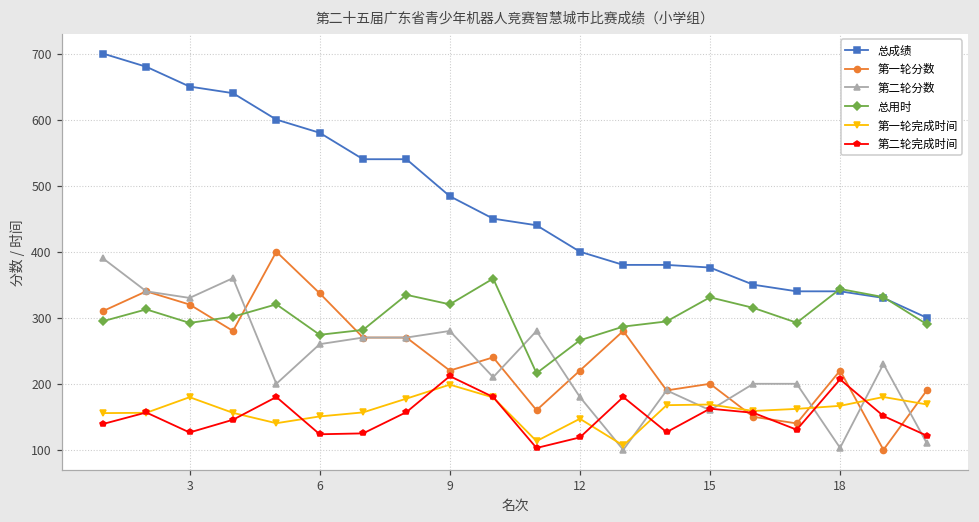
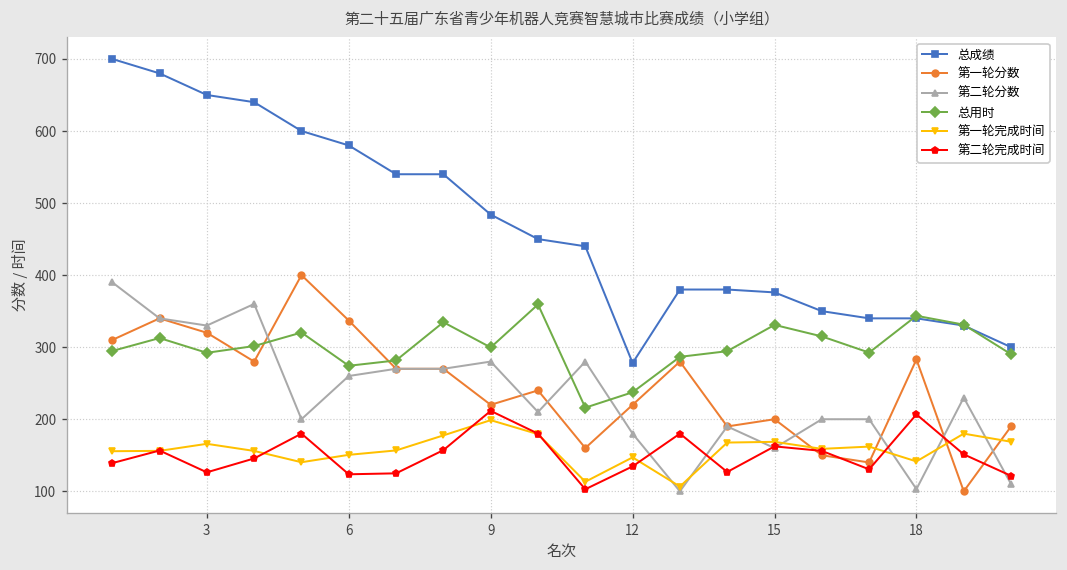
  {
    "总成绩": {
      "3": 650,
      "6": 580,
      "9": 480,
-     "12": 400,
+     "12": 280,
      "15": 380
    },
    "第一轮分数": {
      "3": 320,
      "6": 340,
      "9": 220,
      "12": 220,
      "15": 200,
-     "18": 220
+     "18": 280
    },
    "第二轮分数": {
      "3": 330,
      "6": 260,
      "9": 280,
      "12": 180,
      "18": 100
    },
    "总用时": {
      "3": 290,
      "6": 270,
-     "9": 320,
-     "12": 270,
+     "9": 300,
+     "12": 240,
      "15": 330
    },
    "第一轮完成时间": {
-     "3": 180,
+     "3": 170,
      "6": 150,
      "9": 200,
      "12": 150,
      "15": 170,
-     "18": 170
+     "18": 140
    },
    "第二轮完成时间": {
      "3": 130,
      "6": 120,
      "9": 210,
-     "12": 120,
+     "12": 130,
      "18": 210
    }
  }
